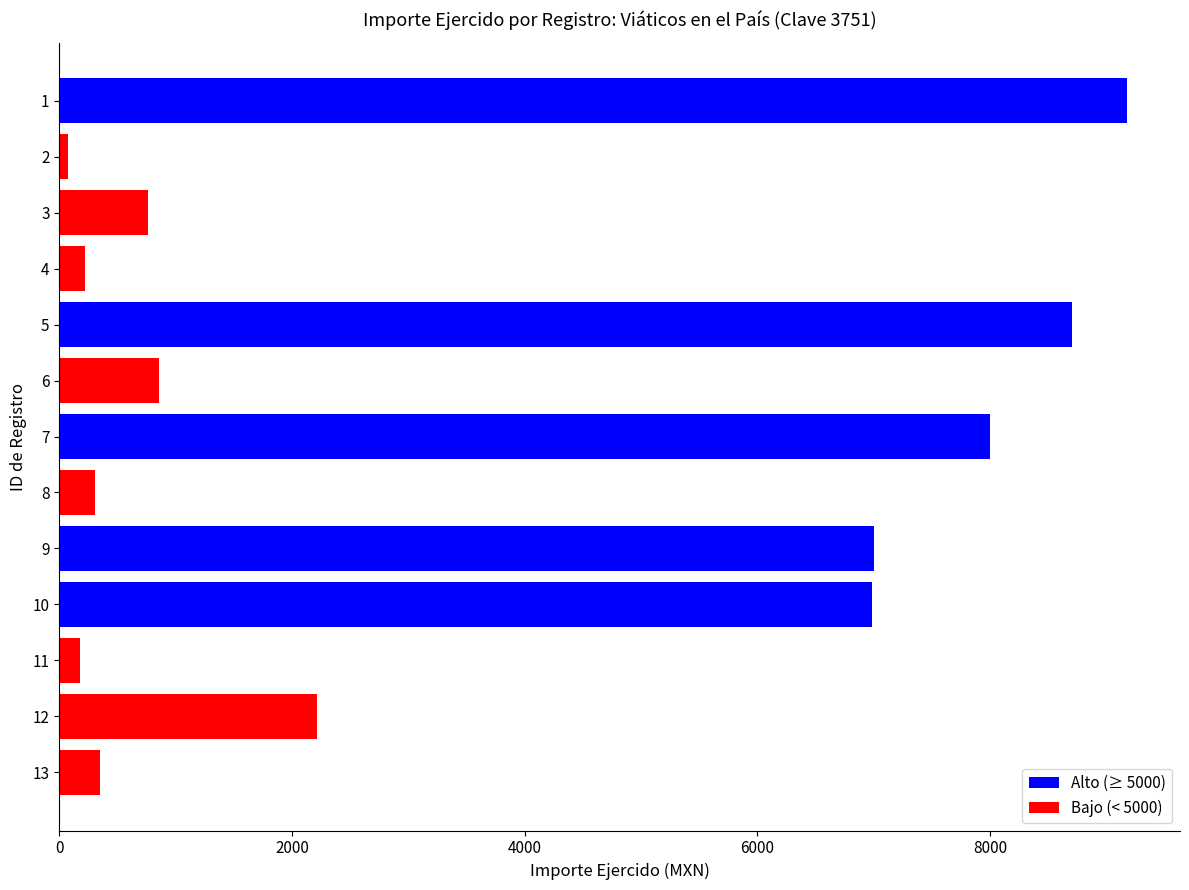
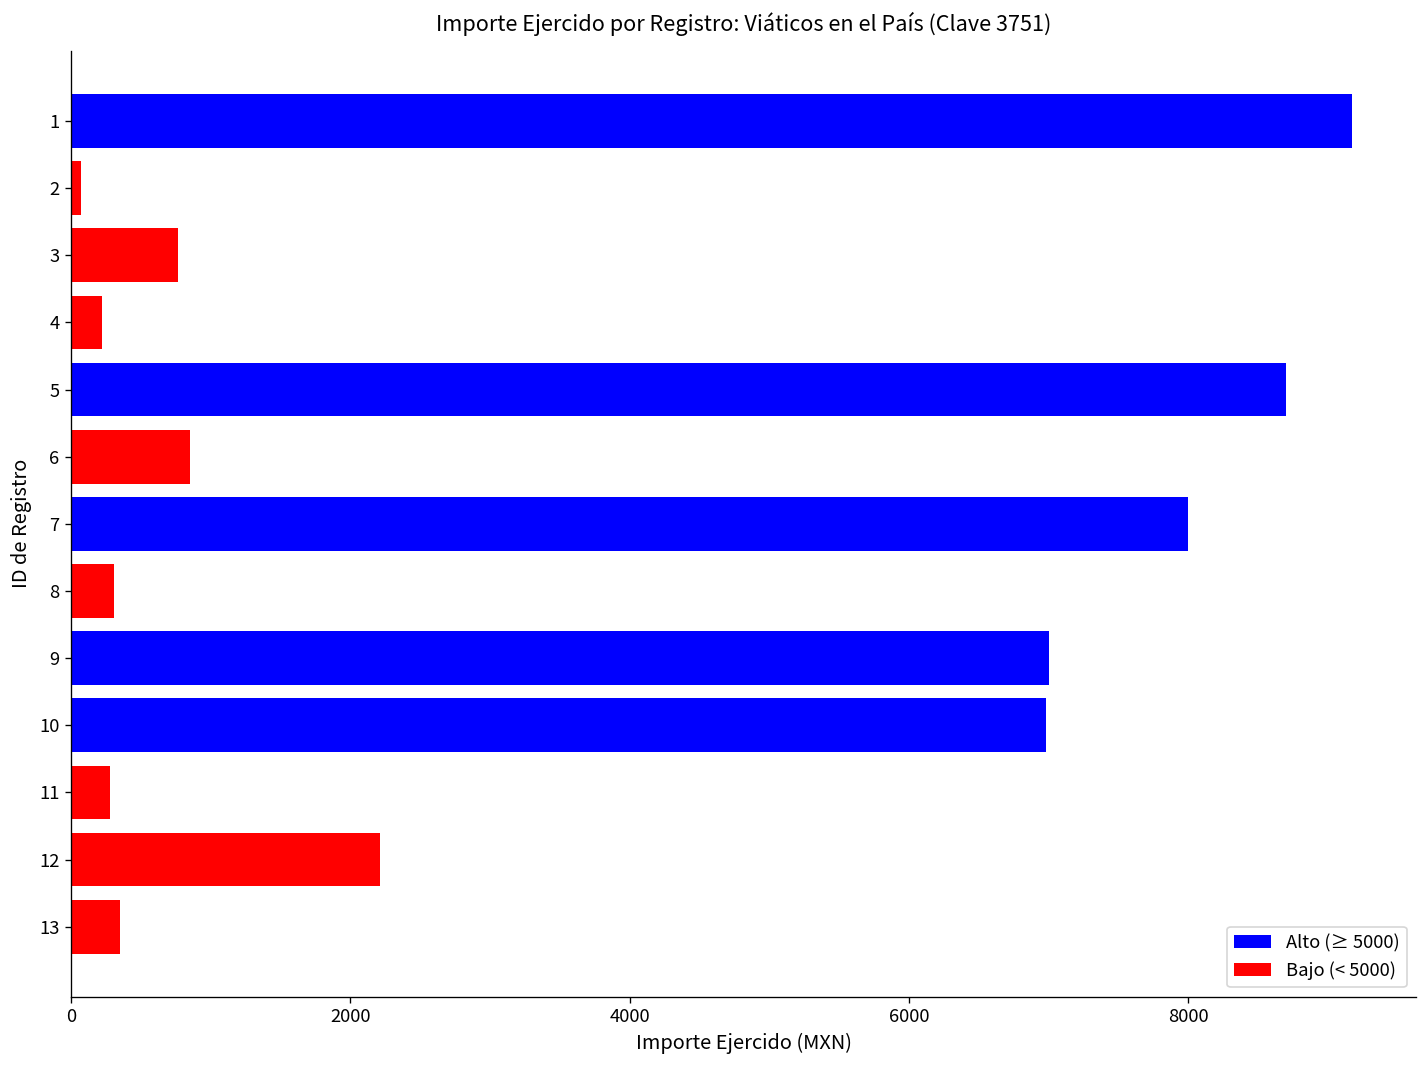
  {
    "1": 9170,
    "2": 70,
    "3": 760,
    "4": 220,
    "5": 8700,
    "6": 850,
    "7": 8000,
    "8": 310,
    "9": 7000,
    "10": 6980,
-   "11": 180,
+   "11": 280,
    "12": 2210,
    "13": 350
  }
